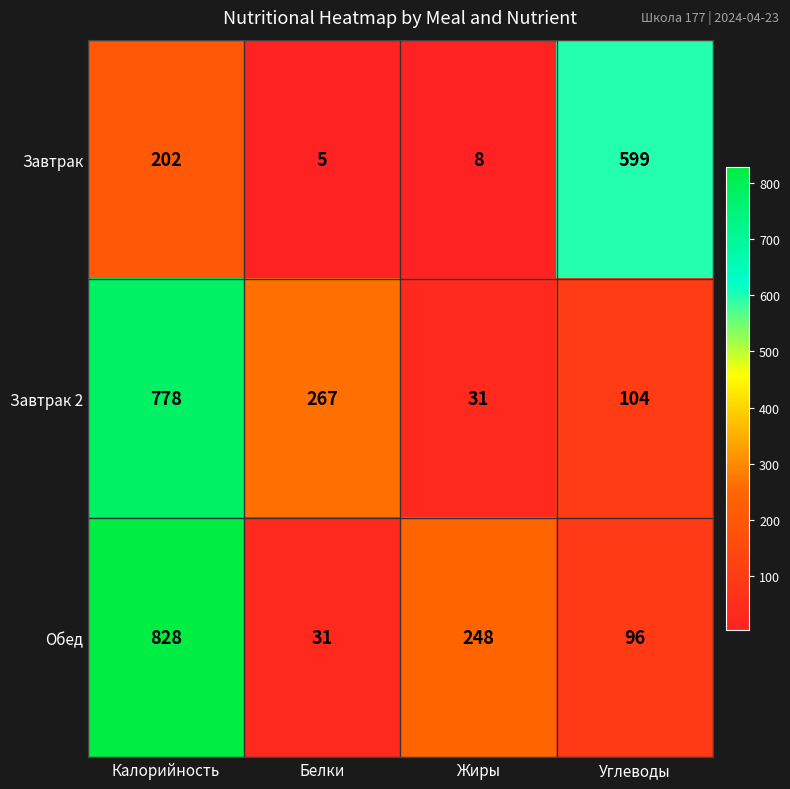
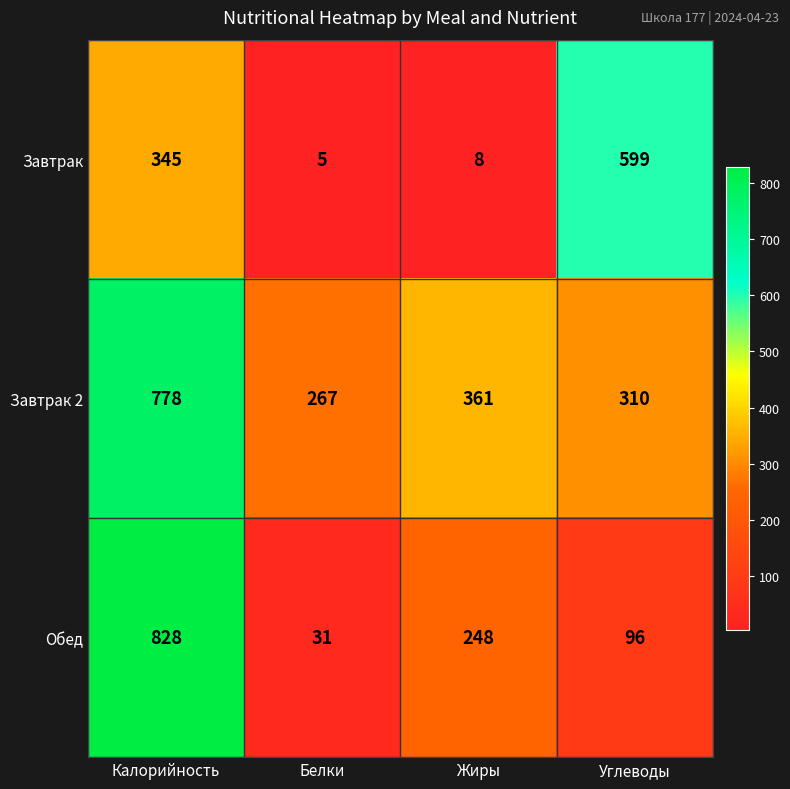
  {
    "Завтрак": {
-     "Калорийность": 202,
+     "Калорийность": 345,
      "Белки": 5,
      "Жиры": 8,
      "Углеводы": 599
    },
    "Завтрак 2": {
      "Калорийность": 778,
      "Белки": 267,
-     "Жиры": 31,
-     "Углеводы": 104
+     "Жиры": 361,
+     "Углеводы": 310
    },
    "Обед": {
      "Калорийность": 828,
      "Белки": 31,
      "Жиры": 248,
      "Углеводы": 96
    }
  }
